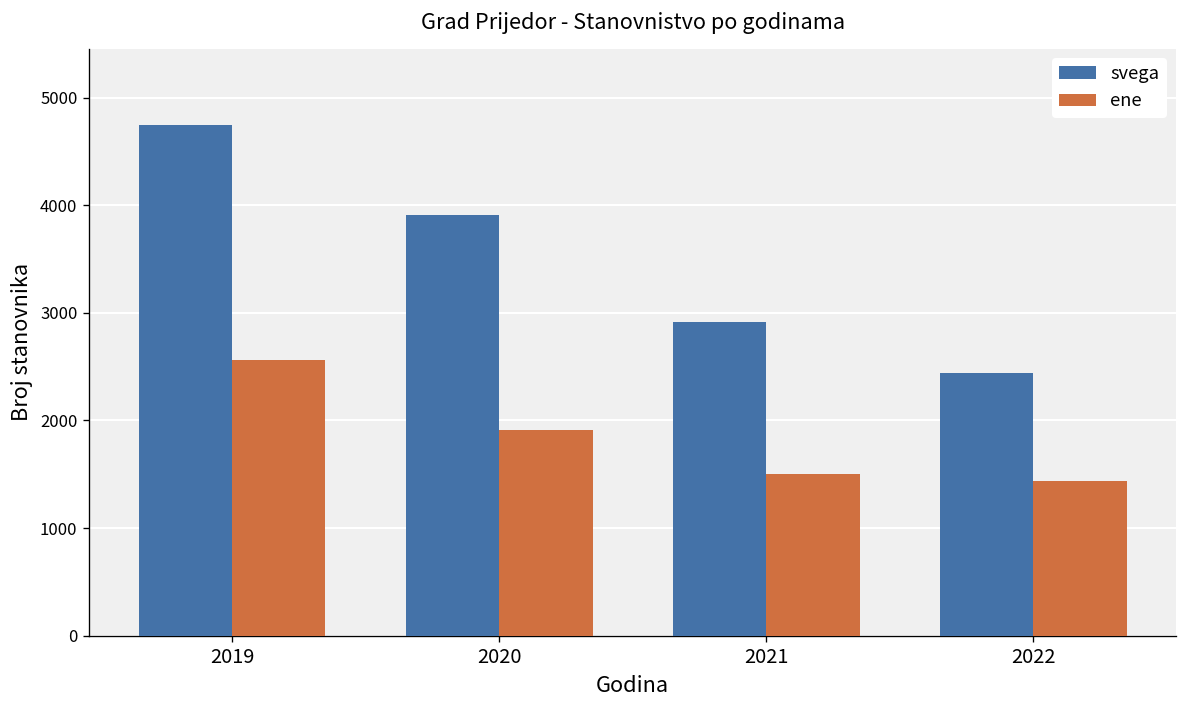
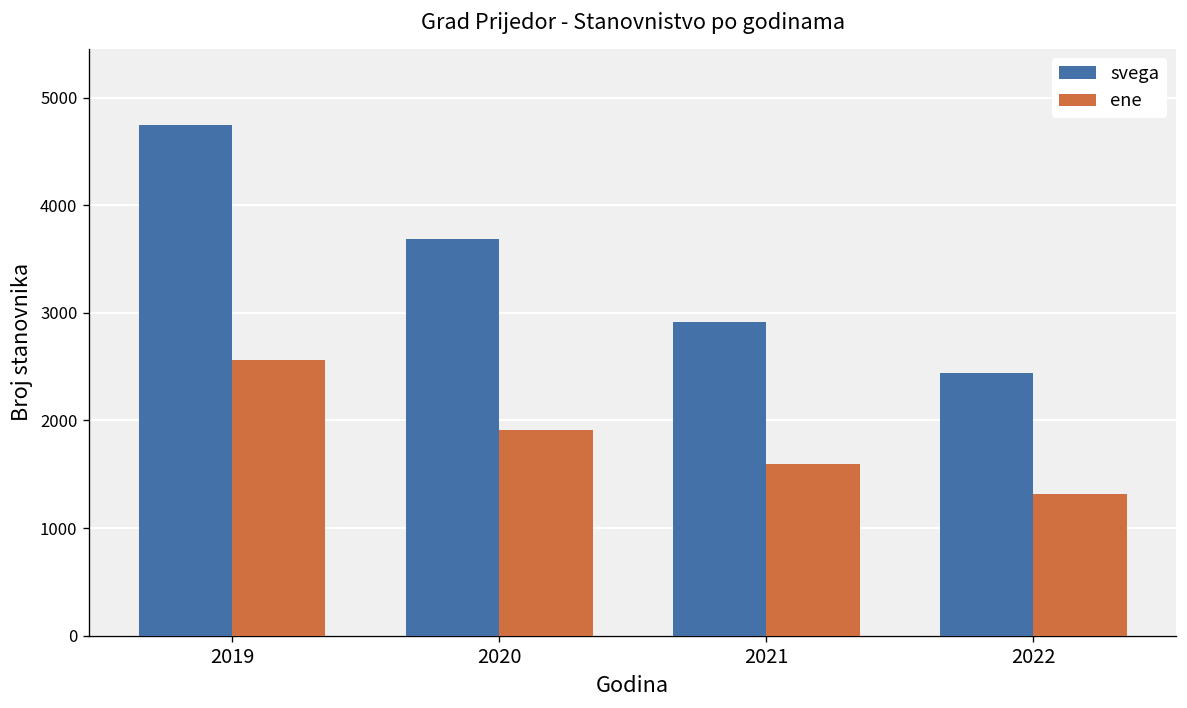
  {
    "svega": {
      "2019": 4700,
-     "2020": 3900,
+     "2020": 3700,
      "2021": 2900,
      "2022": 2400
    },
    "ene": {
      "2019": 2600,
      "2020": 1900,
-     "2021": 1500,
-     "2022": 1400
+     "2021": 1600,
+     "2022": 1300
    }
  }
